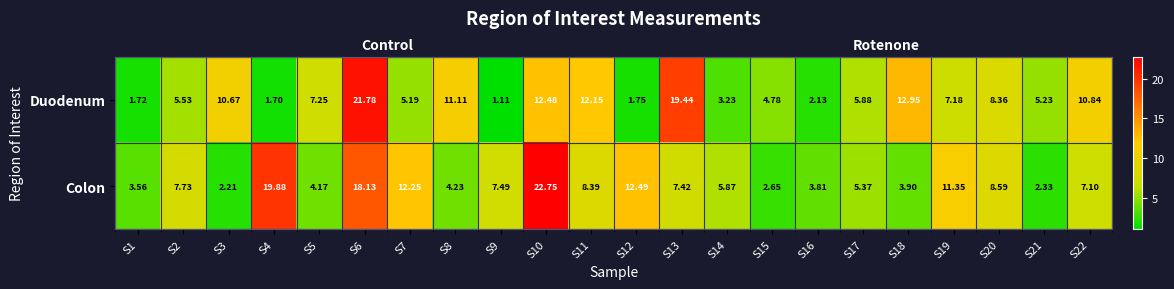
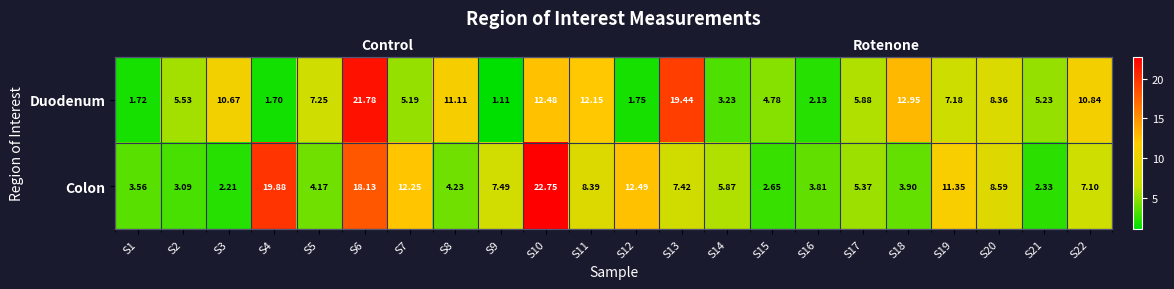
  {
    "Duodenum": {
      "S1": 1.72,
      "S2": 5.53,
      "S3": 10.67,
      "S4": 1.70,
      "S5": 7.25,
      "S6": 21.78,
      "S7": 5.19,
      "S8": 11.11,
      "S9": 1.11,
      "S10": 12.48,
      "S11": 12.15,
      "S12": 1.75,
      "S13": 19.44,
      "S14": 3.23,
      "S15": 4.78,
      "S16": 2.13,
      "S17": 5.88,
      "S18": 12.95,
      "S19": 7.18,
      "S20": 8.36,
      "S21": 5.23,
      "S22": 10.84
    },
    "Colon": {
      "S1": 3.56,
-     "S2": 7.73,
+     "S2": 3.09,
      "S3": 2.21,
      "S4": 19.88,
      "S5": 4.17,
      "S6": 18.13,
      "S7": 12.25,
      "S8": 4.23,
      "S9": 7.49,
      "S10": 22.75,
      "S11": 8.39,
      "S12": 12.49,
      "S13": 7.42,
      "S14": 5.87,
      "S15": 2.65,
      "S16": 3.81,
      "S17": 5.37,
      "S18": 3.90,
      "S19": 11.35,
      "S20": 8.59,
      "S21": 2.33,
      "S22": 7.10
    }
  }
